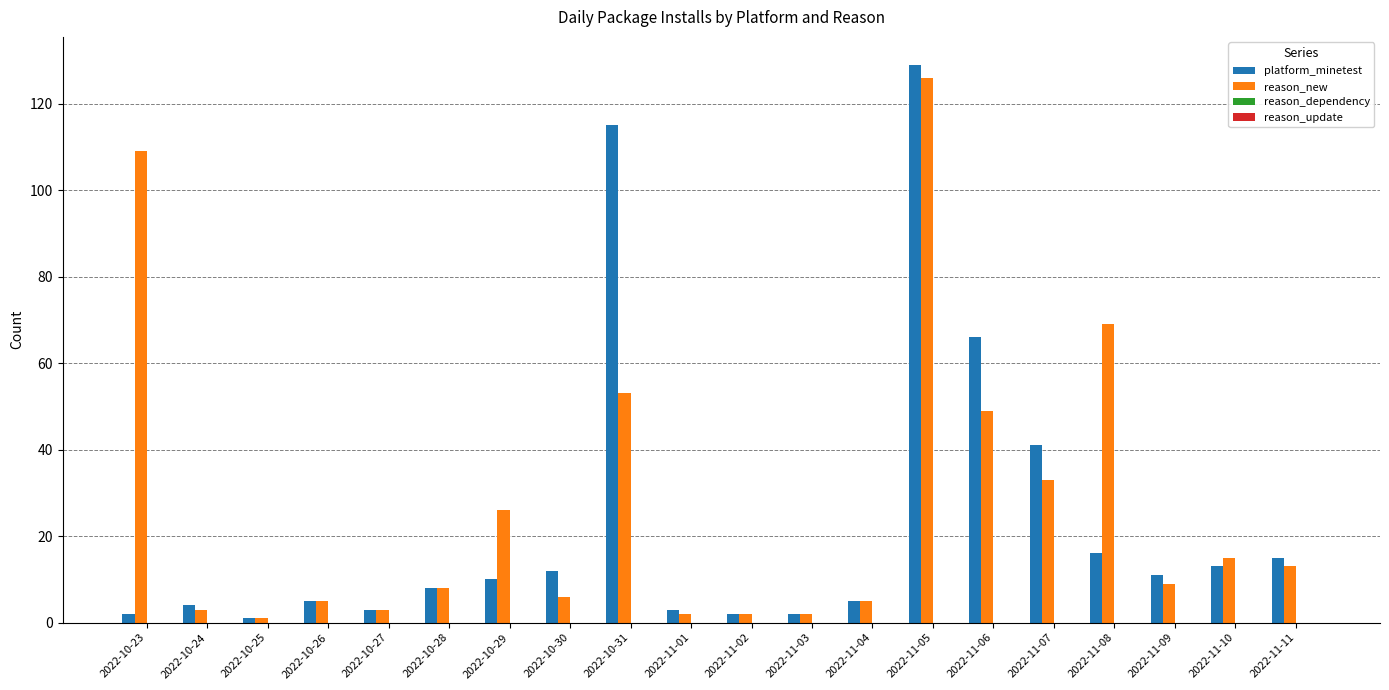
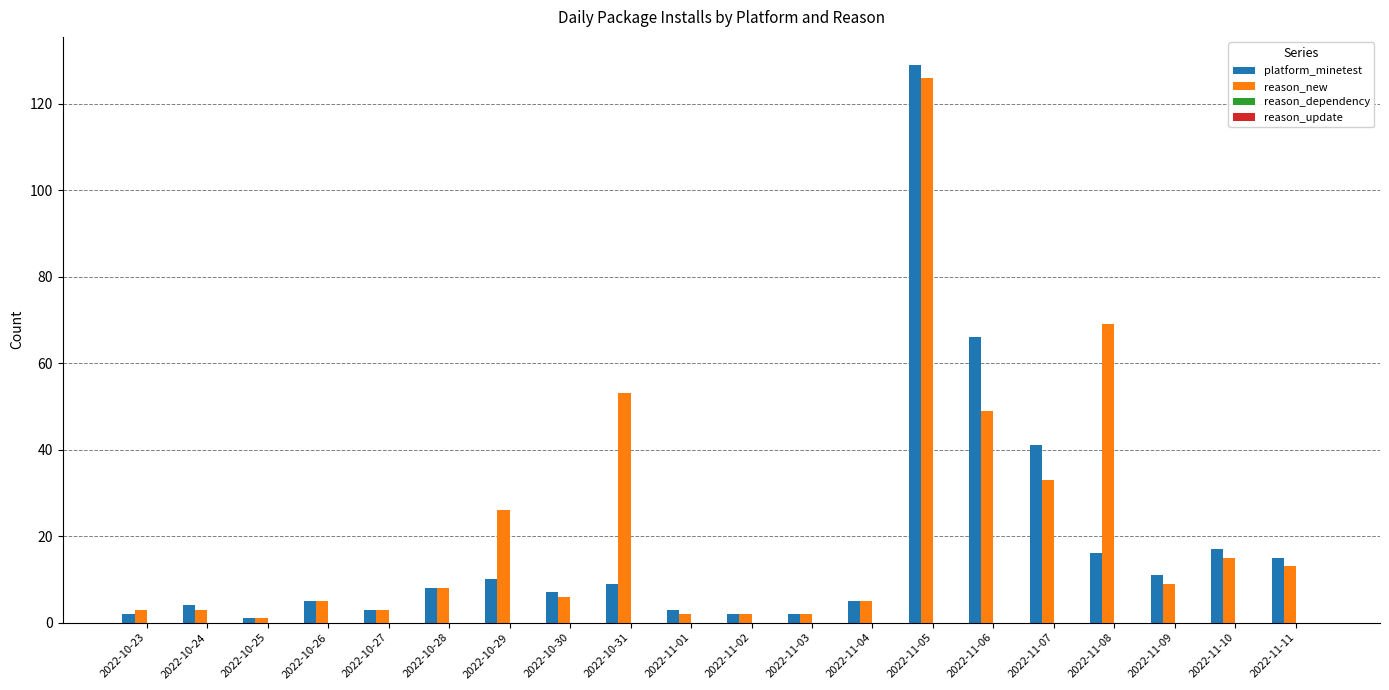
  {
    "platform_minetest": {
      "2022-10-23": 2,
      "2022-10-24": 4,
      "2022-10-25": 1,
      "2022-10-26": 5,
      "2022-10-27": 3,
      "2022-10-28": 8,
      "2022-10-29": 10,
-     "2022-10-30": 12,
-     "2022-10-31": 115,
+     "2022-10-30": 7,
+     "2022-10-31": 9,
      "2022-11-01": 3,
      "2022-11-02": 2,
      "2022-11-03": 2,
      "2022-11-04": 5,
      "2022-11-05": 129,
      "2022-11-06": 66,
      "2022-11-07": 41,
      "2022-11-08": 16,
      "2022-11-09": 11,
-     "2022-11-10": 13,
+     "2022-11-10": 17,
      "2022-11-11": 15
    },
    "reason_new": {
-     "2022-10-23": 109,
+     "2022-10-23": 3,
      "2022-10-24": 3,
      "2022-10-25": 1,
      "2022-10-26": 5,
      "2022-10-27": 3,
      "2022-10-28": 8,
      "2022-10-29": 26,
      "2022-10-30": 6,
      "2022-10-31": 53,
      "2022-11-01": 2,
      "2022-11-02": 2,
      "2022-11-03": 2,
      "2022-11-04": 5,
      "2022-11-05": 126,
      "2022-11-06": 49,
      "2022-11-07": 33,
      "2022-11-08": 69,
      "2022-11-09": 9,
      "2022-11-10": 15,
      "2022-11-11": 13
    },
    "reason_dependency": {
      "2022-10-23": 0,
      "2022-10-24": 0,
      "2022-10-25": 0,
      "2022-10-26": 0,
      "2022-10-27": 0,
      "2022-10-28": 0,
      "2022-10-29": 0,
      "2022-10-30": 0,
      "2022-10-31": 0,
      "2022-11-01": 0,
      "2022-11-02": 0,
      "2022-11-03": 0,
      "2022-11-04": 0,
      "2022-11-05": 0,
      "2022-11-06": 0,
      "2022-11-07": 0,
      "2022-11-08": 0,
      "2022-11-09": 0,
      "2022-11-10": 0,
      "2022-11-11": 0
    },
    "reason_update": {
      "2022-10-23": 0,
      "2022-10-24": 0,
      "2022-10-25": 0,
      "2022-10-26": 0,
      "2022-10-27": 0,
      "2022-10-28": 0,
      "2022-10-29": 0,
      "2022-10-30": 0,
      "2022-10-31": 0,
      "2022-11-01": 0,
      "2022-11-02": 0,
      "2022-11-03": 0,
      "2022-11-04": 0,
      "2022-11-05": 0,
      "2022-11-06": 0,
      "2022-11-07": 0,
      "2022-11-08": 0,
      "2022-11-09": 0,
      "2022-11-10": 0,
      "2022-11-11": 0
    }
  }
